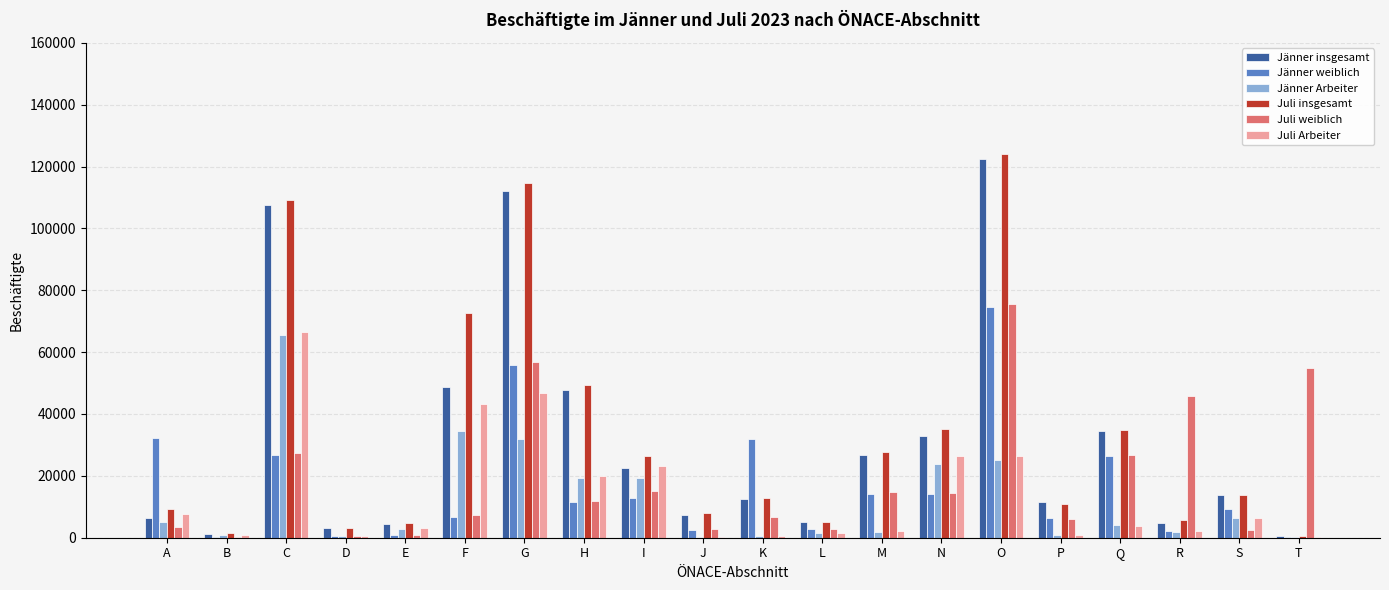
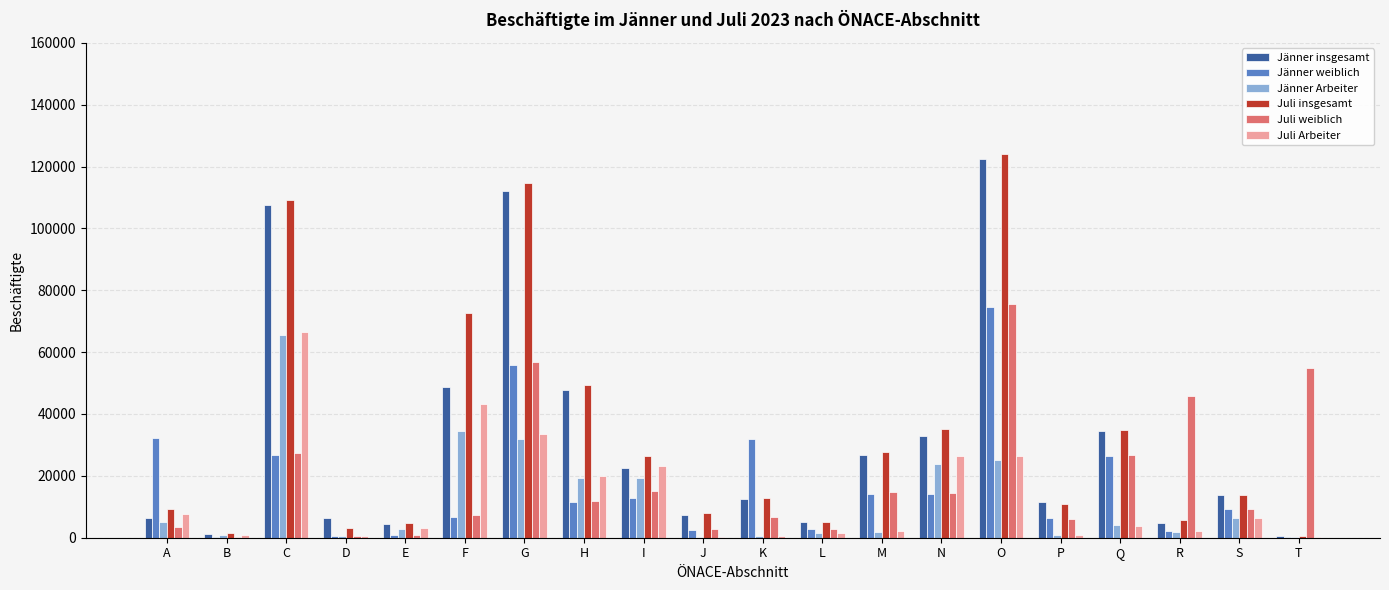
  {
    "Jänner insgesamt": {
      "A": 6000,
      "B": 1000,
      "C": 107000,
-     "D": 3000,
+     "D": 6000,
      "E": 4000,
      "F": 49000,
      "G": 112000,
      "H": 48000,
      "I": 22000,
      "J": 7000,
      "K": 13000,
      "L": 5000,
      "M": 27000,
      "N": 33000,
      "O": 122000,
      "P": 12000,
      "Q": 35000,
      "R": 5000,
      "S": 14000
    },
    "Jänner weiblich": {
      "A": 32000,
      "C": 27000,
      "E": 1000,
      "F": 7000,
      "G": 56000,
      "H": 12000,
      "I": 13000,
      "J": 3000,
      "K": 32000,
      "L": 3000,
      "M": 14000,
      "N": 14000,
      "O": 74000,
      "P": 6000,
      "Q": 26000,
      "R": 2000,
      "S": 9000
    },
    "Jänner Arbeiter": {
      "A": 5000,
      "C": 66000,
      "E": 3000,
      "F": 35000,
      "G": 32000,
      "H": 19000,
      "I": 19000,
      "L": 2000,
      "M": 2000,
      "N": 24000,
      "O": 25000,
      "P": 1000,
      "Q": 4000,
      "R": 2000,
      "S": 6000
    },
    "Juli insgesamt": {
      "A": 9000,
      "B": 1000,
      "C": 109000,
      "D": 3000,
      "E": 5000,
      "F": 73000,
      "G": 115000,
      "H": 49000,
      "I": 26000,
      "J": 8000,
      "K": 13000,
      "L": 5000,
      "M": 28000,
      "N": 35000,
      "O": 124000,
      "P": 11000,
      "Q": 35000,
      "R": 6000,
      "S": 14000
    },
    "Juli weiblich": {
      "A": 3000,
      "C": 27000,
      "E": 1000,
      "F": 7000,
      "G": 57000,
      "H": 12000,
      "I": 15000,
      "J": 3000,
      "K": 7000,
      "L": 3000,
      "M": 15000,
      "N": 14000,
      "O": 76000,
      "P": 6000,
      "Q": 27000,
      "R": 46000,
-     "S": 2000,
+     "S": 9000,
      "T": 55000
    },
    "Juli Arbeiter": {
      "A": 8000,
      "B": 1000,
      "C": 66000,
      "E": 3000,
      "F": 43000,
-     "G": 47000,
+     "G": 34000,
      "H": 20000,
      "I": 23000,
      "L": 2000,
      "M": 2000,
      "N": 26000,
      "O": 26000,
      "P": 1000,
      "Q": 4000,
      "R": 2000,
      "S": 7000
    }
  }
